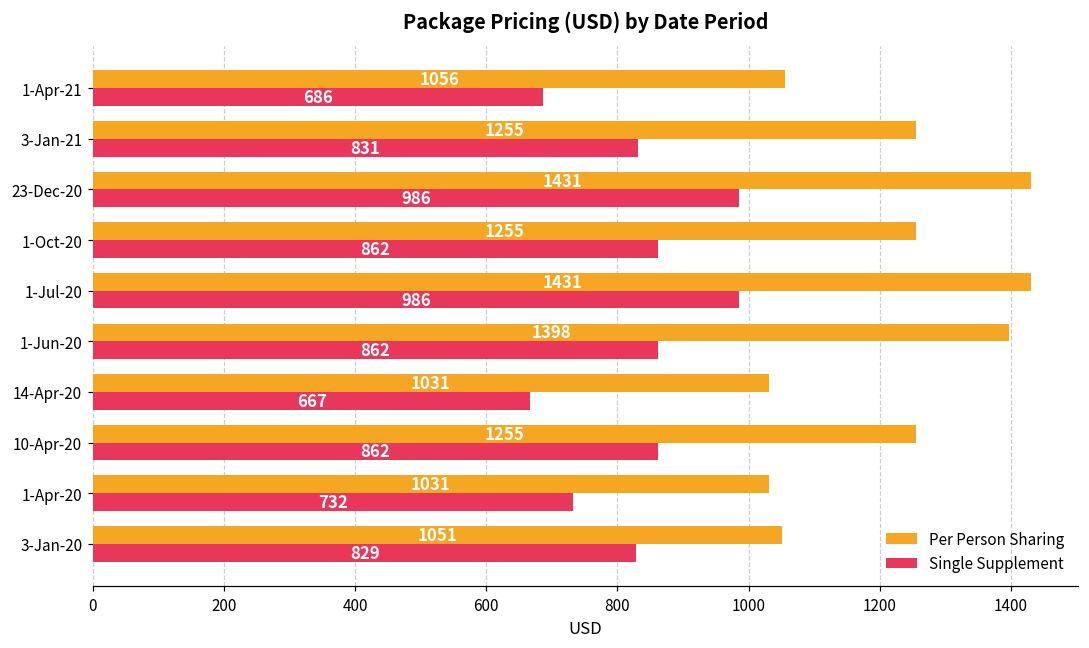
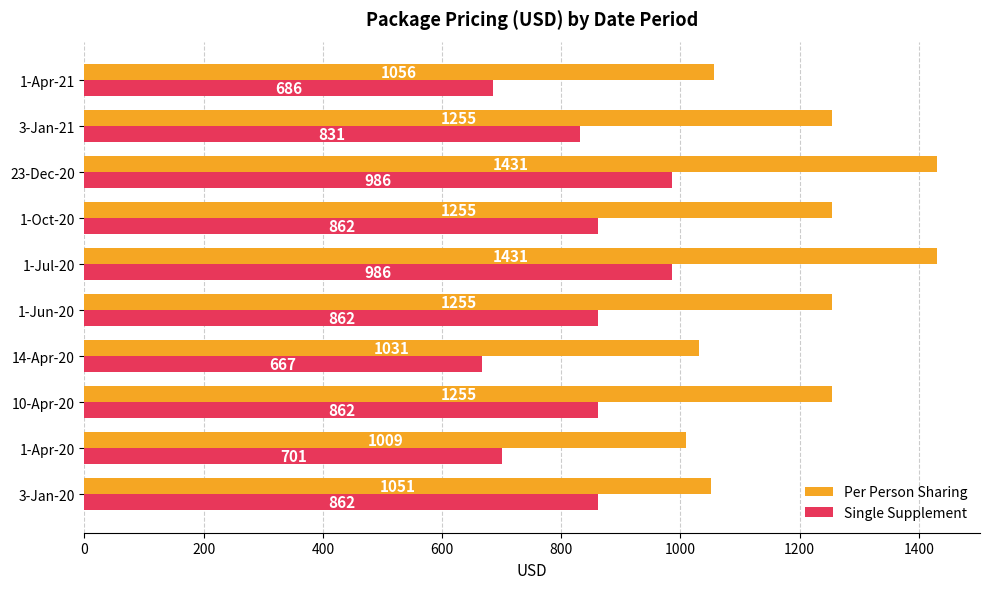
  {
    "Per Person Sharing": {
      "1-Apr-21": 1056,
      "3-Jan-21": 1255,
      "23-Dec-20": 1431,
      "1-Oct-20": 1255,
      "1-Jul-20": 1431,
-     "1-Jun-20": 1398,
+     "1-Jun-20": 1255,
      "14-Apr-20": 1031,
      "10-Apr-20": 1255,
-     "1-Apr-20": 1031,
+     "1-Apr-20": 1009,
      "3-Jan-20": 1051
    },
    "Single Supplement": {
      "1-Apr-21": 686,
      "3-Jan-21": 831,
      "23-Dec-20": 986,
      "1-Oct-20": 862,
      "1-Jul-20": 986,
      "1-Jun-20": 862,
      "14-Apr-20": 667,
      "10-Apr-20": 862,
-     "1-Apr-20": 732,
-     "3-Jan-20": 829
+     "1-Apr-20": 701,
+     "3-Jan-20": 862
    }
  }
